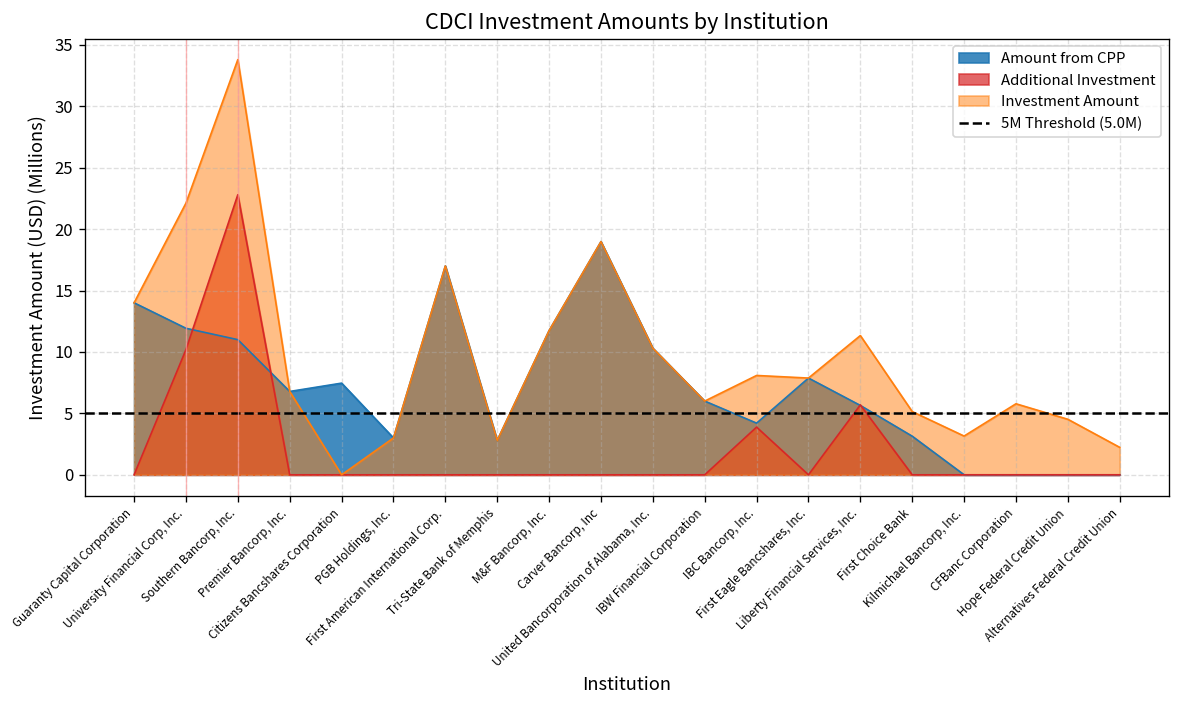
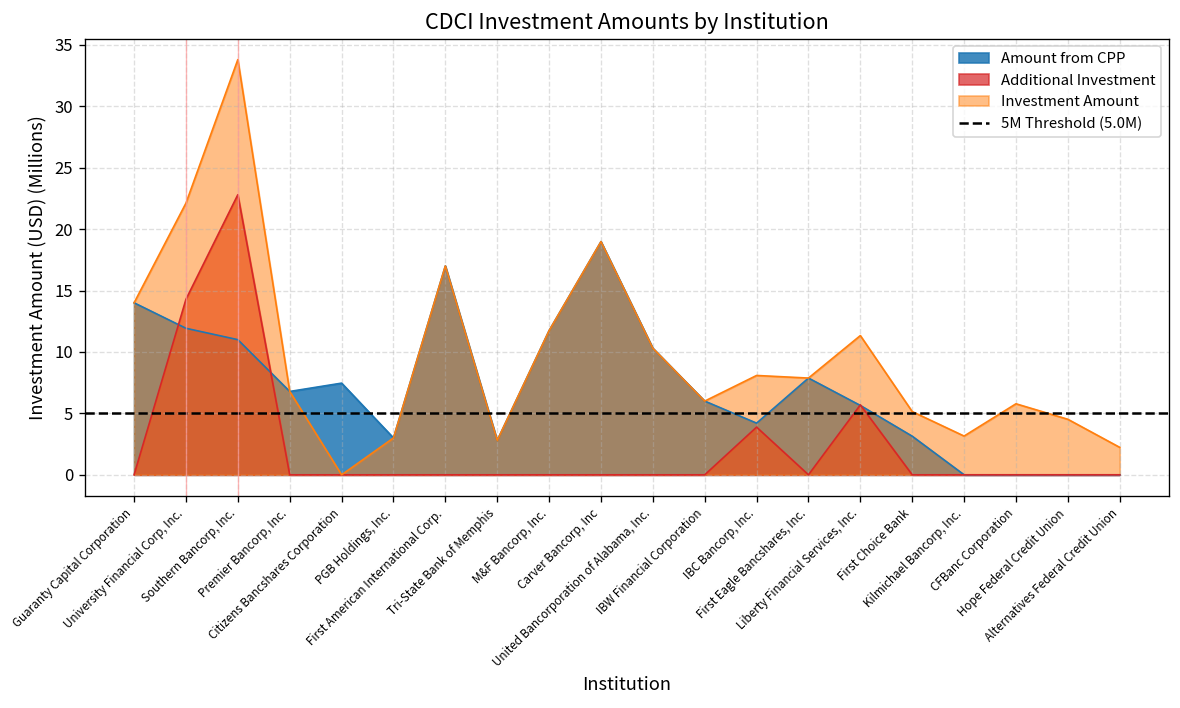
  {
    "Amount from CPP": {
      "University Financial Corp, Inc.": 11.9,
      "Southern Bancorp, Inc.": 11.0,
      "Citizens Bancshares Corporation": 7.5,
      "IBC Bancorp, Inc.": 4.2,
      "First Choice Bank": 3.1
    },
    "Additional Investment": {
      "Guaranty Capital Corporation": 0.0,
-     "University Financial Corp, Inc.": 10.2,
+     "University Financial Corp, Inc.": 14.3,
      "Southern Bancorp, Inc.": 22.8,
      "Premier Bancorp, Inc.": 0.0,
      "PGB Holdings, Inc.": 0.0,
      "First American International Corp.": 0.0,
      "Tri-State Bank of Memphis": 0.0,
      "M&F Bancorp, Inc.": 0.0,
      "Carver Bancorp, Inc": 0.0,
      "United Bancorporation of Alabama, Inc.": 0.0,
      "IBW Financial Corporation": 0.0,
      "IBC Bancorp, Inc.": 3.9,
      "First Eagle Bancshares, Inc.": 0.0,
      "First Choice Bank": 0.0
    },
    "Investment Amount": {
      "University Financial Corp, Inc.": 22.1,
      "Southern Bancorp, Inc.": 33.8,
      "IBC Bancorp, Inc.": 8.1,
      "Liberty Financial Services, Inc.": 11.3,
      "First Choice Bank": 5.1,
      "Kilmichael Bancorp, Inc.": 3.2,
      "CFBanc Corporation": 5.8,
      "Hope Federal Credit Union": 4.5,
      "Alternatives Federal Credit Union": 2.2
    }
  }
